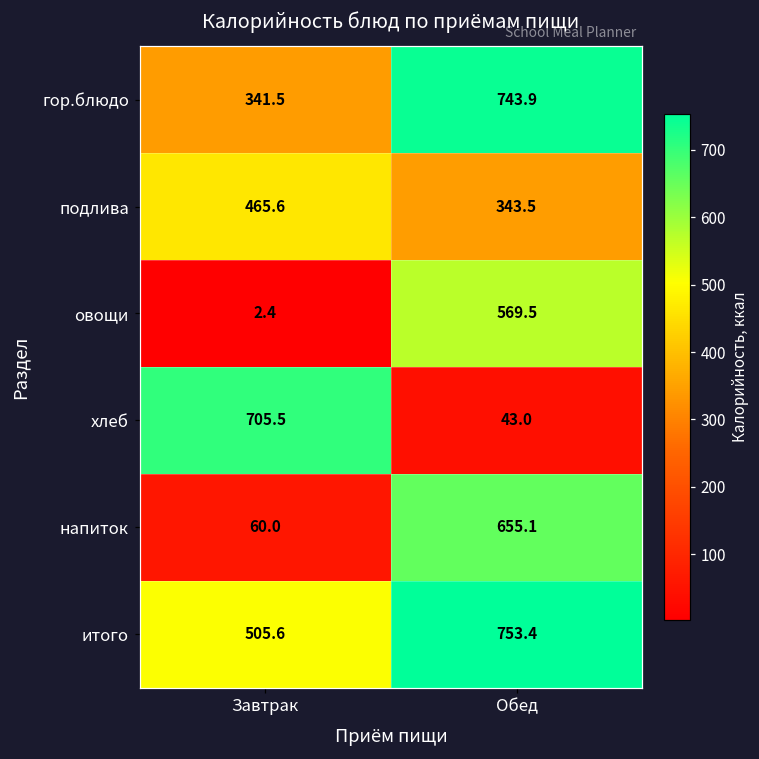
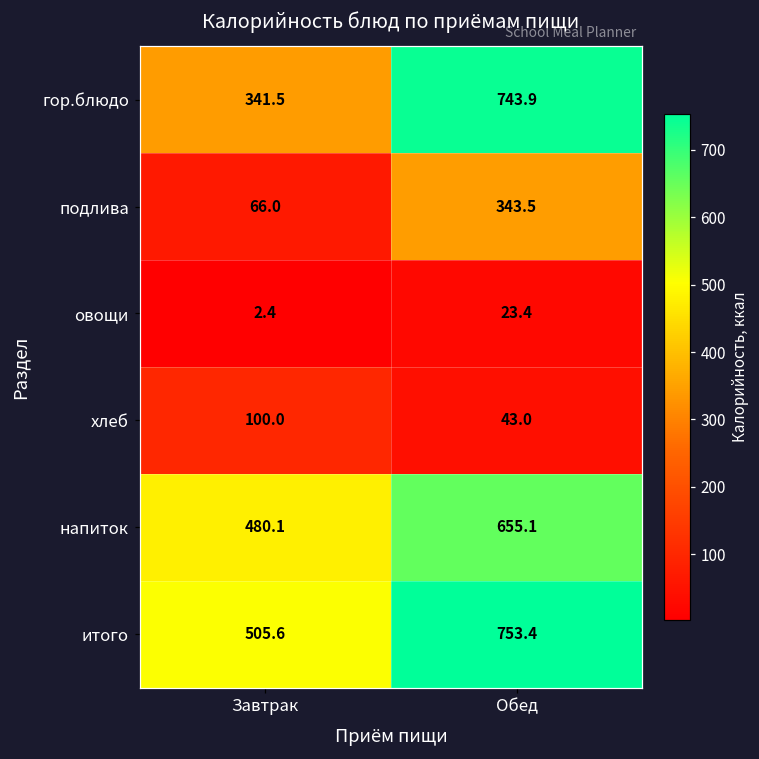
  {
    "гор.блюдо": {
      "Завтрак": 341.5,
      "Обед": 743.9
    },
    "подлива": {
-     "Завтрак": 465.6,
+     "Завтрак": 66.0,
      "Обед": 343.5
    },
    "овощи": {
      "Завтрак": 2.4,
-     "Обед": 569.5
+     "Обед": 23.4
    },
    "хлеб": {
-     "Завтрак": 705.5,
+     "Завтрак": 100.0,
      "Обед": 43.0
    },
    "напиток": {
-     "Завтрак": 60.0,
+     "Завтрак": 480.1,
      "Обед": 655.1
    },
    "итого": {
      "Завтрак": 505.6,
      "Обед": 753.4
    }
  }
